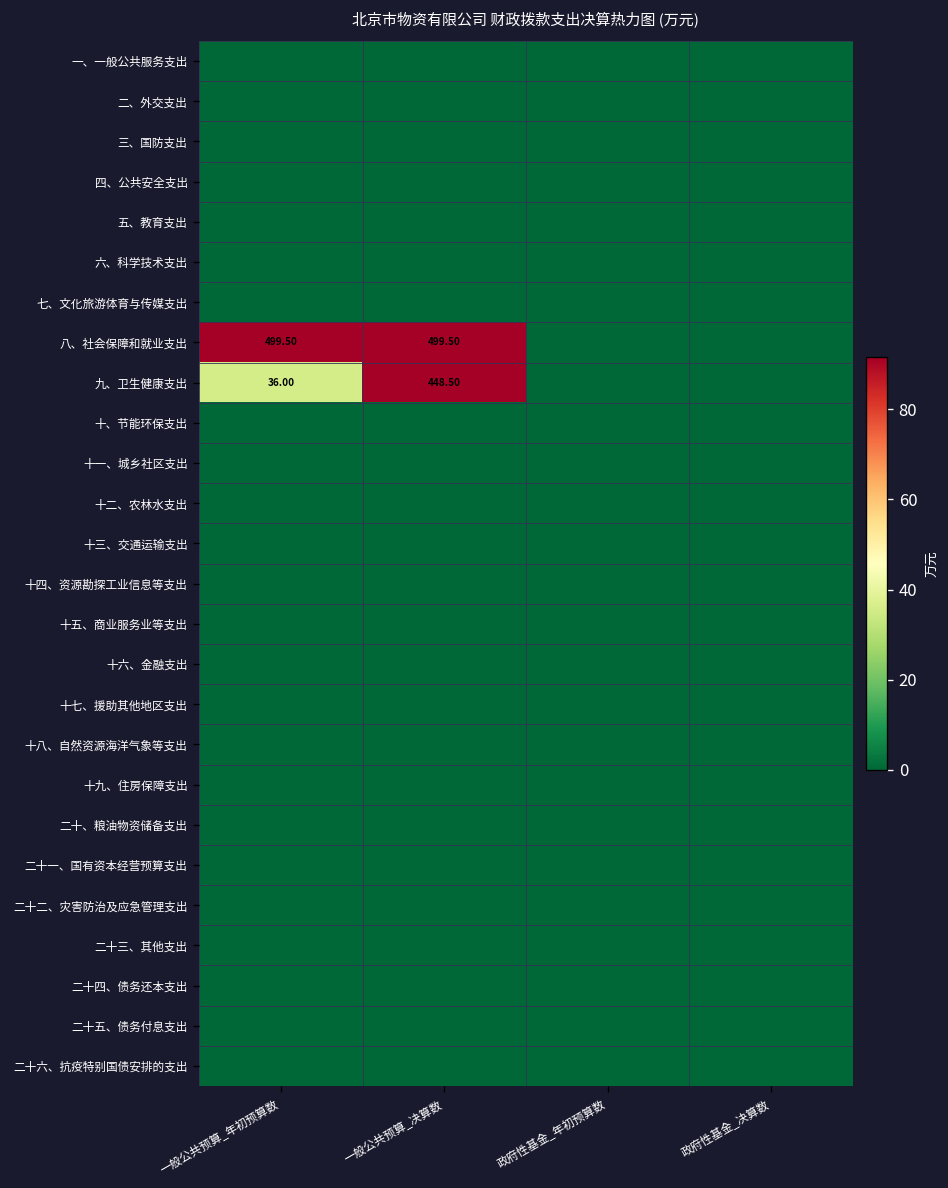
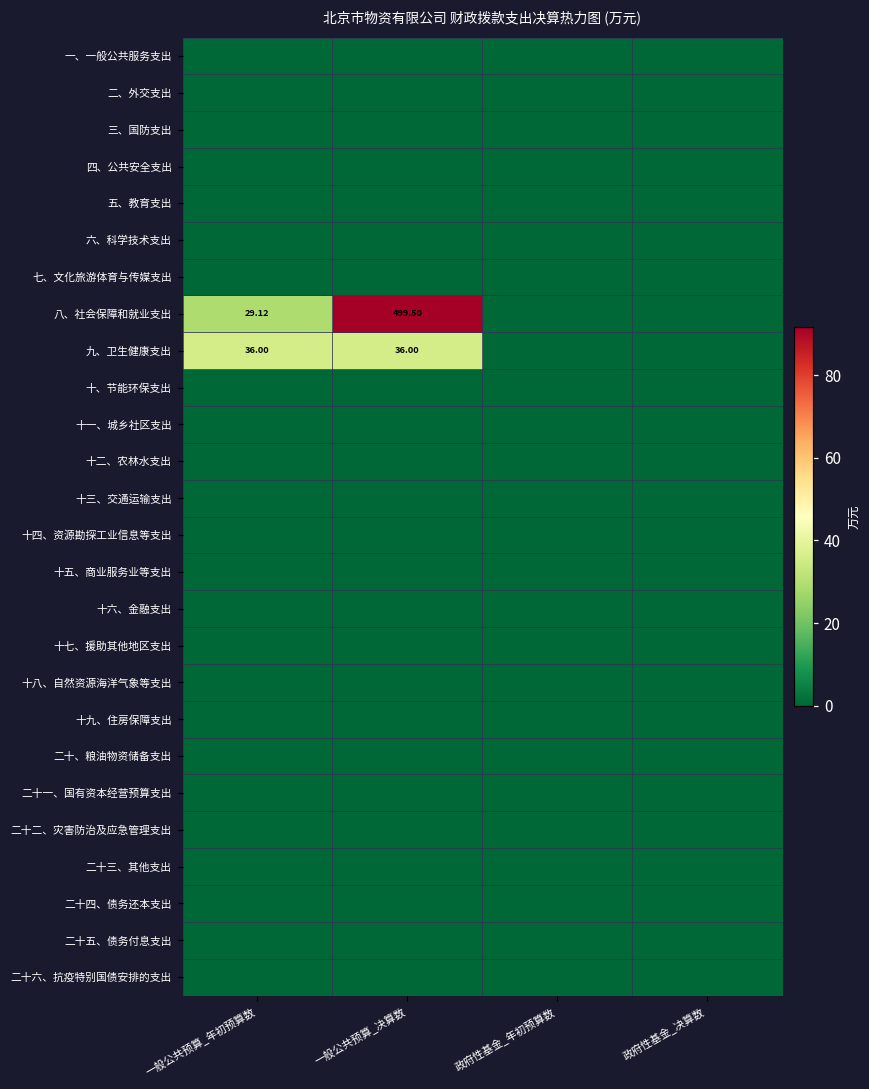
  {
    "八、社会保障和就业支出": {
-     "一般公共预算_年初预算数": 499.50,
+     "一般公共预算_年初预算数": 29.12,
      "一般公共预算_决算数": 499.50
    },
    "九、卫生健康支出": {
      "一般公共预算_年初预算数": 36.00,
-     "一般公共预算_决算数": 448.50
+     "一般公共预算_决算数": 36.00
    }
  }
